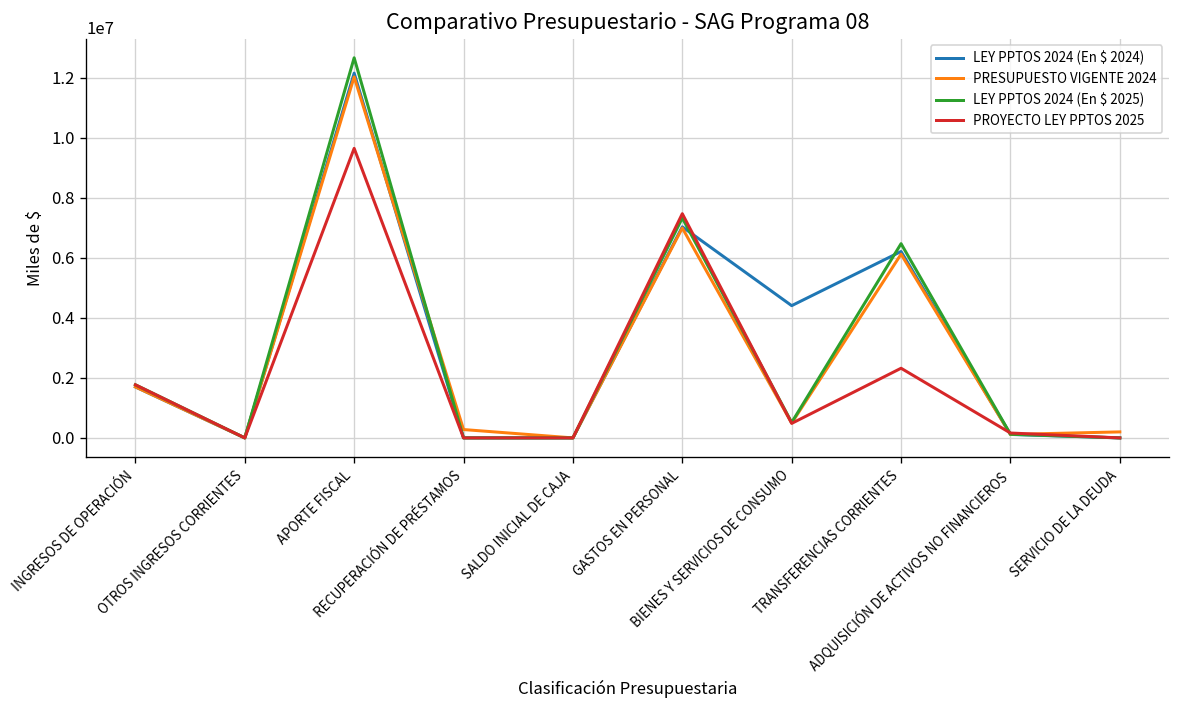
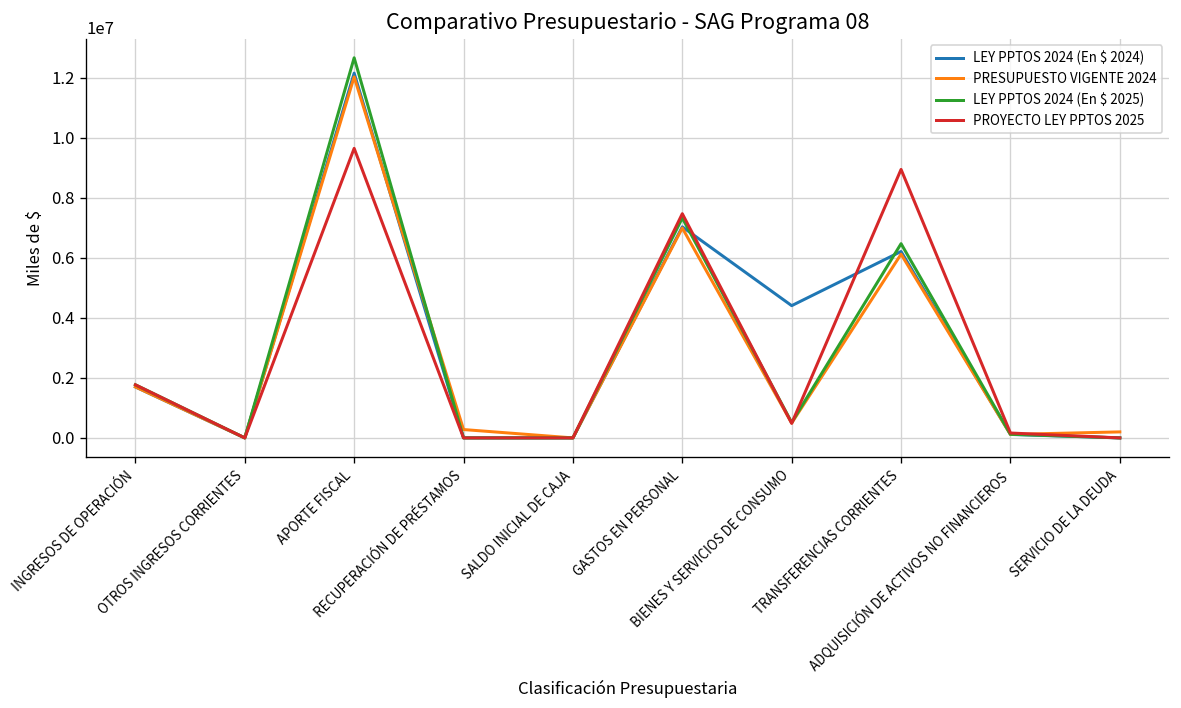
  {
    "LEY PPTOS 2024 (En $ 2024)": {
      "APORTE FISCAL": 12200000,
      "BIENES Y SERVICIOS DE CONSUMO": 4400000
    },
    "PRESUPUESTO VIGENTE 2024": {
      "APORTE FISCAL": 12000000,
      "RECUPERACIÓN DE PRÉSTAMOS": 300000,
      "SERVICIO DE LA DEUDA": 200000
    },
    "LEY PPTOS 2024 (En $ 2025)": {
      "APORTE FISCAL": 12700000,
      "GASTOS EN PERSONAL": 7300000,
      "TRANSFERENCIAS CORRIENTES": 6500000
    },
    "PROYECTO LEY PPTOS 2025": {
      "APORTE FISCAL": 9600000,
      "GASTOS EN PERSONAL": 7500000,
-     "TRANSFERENCIAS CORRIENTES": 2300000
+     "TRANSFERENCIAS CORRIENTES": 8900000
    }
  }
